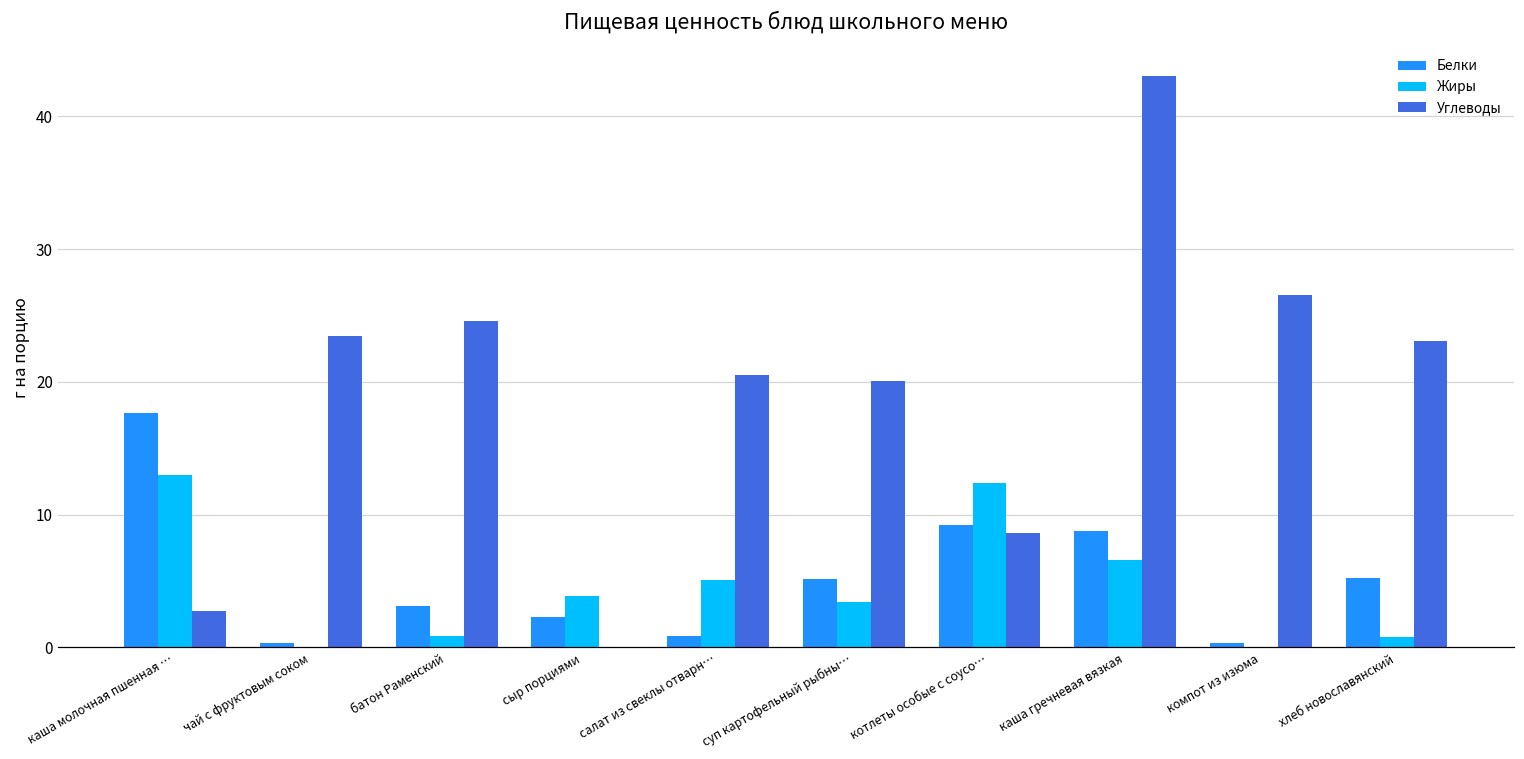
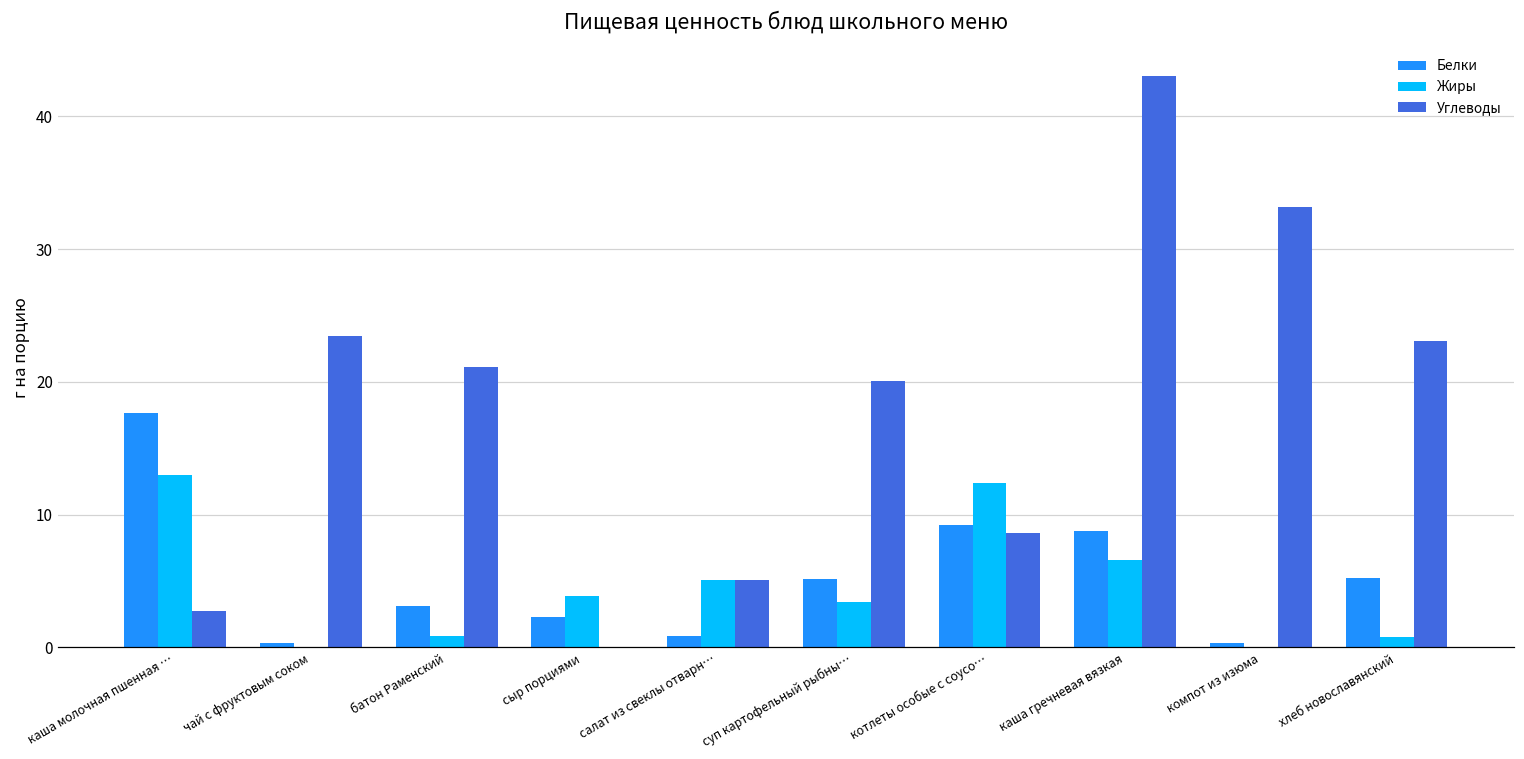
  {
    "Углеводы": {
      "каша молочная пшенная …": 2.7,
      "чай с фруктовым соком": 23.5,
-     "батон Раменский": 24.6,
+     "батон Раменский": 21.1,
      "сыр порциями": 0.0,
-     "салат из свеклы отварн…": 20.5,
+     "салат из свеклы отварн…": 5.1,
      "суп картофельный рыбны…": 20.1,
      "котлеты особые с соусо…": 8.6,
      "каша гречневая вязкая": 43.1,
-     "компот из изюма": 26.6,
+     "компот из изюма": 33.2,
      "хлеб новославянский": 23.1
    }
  }
